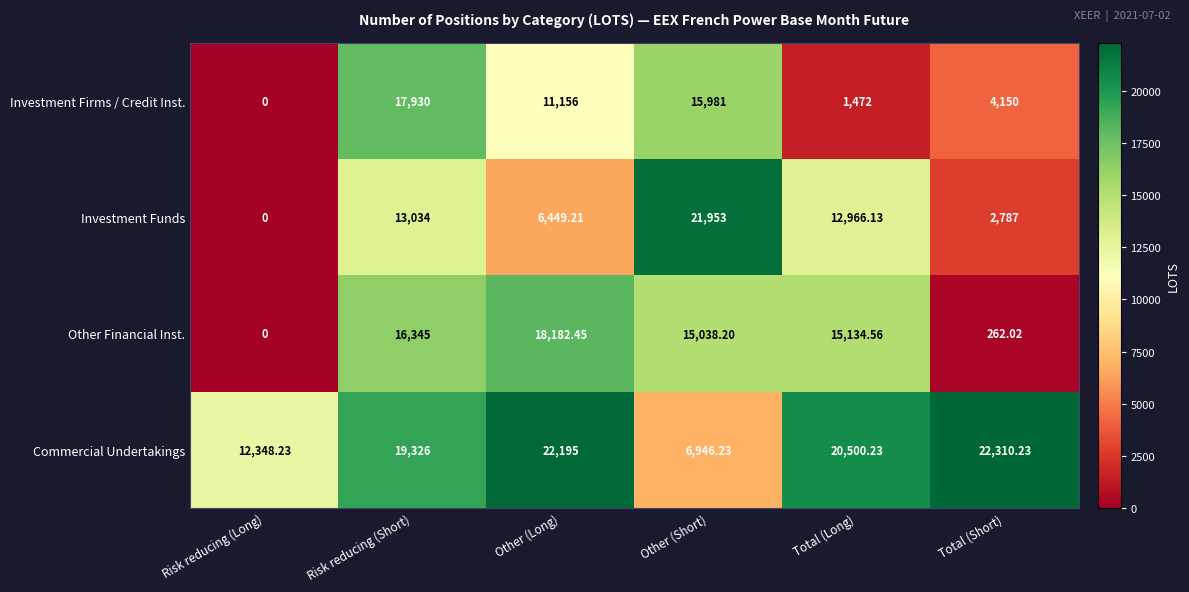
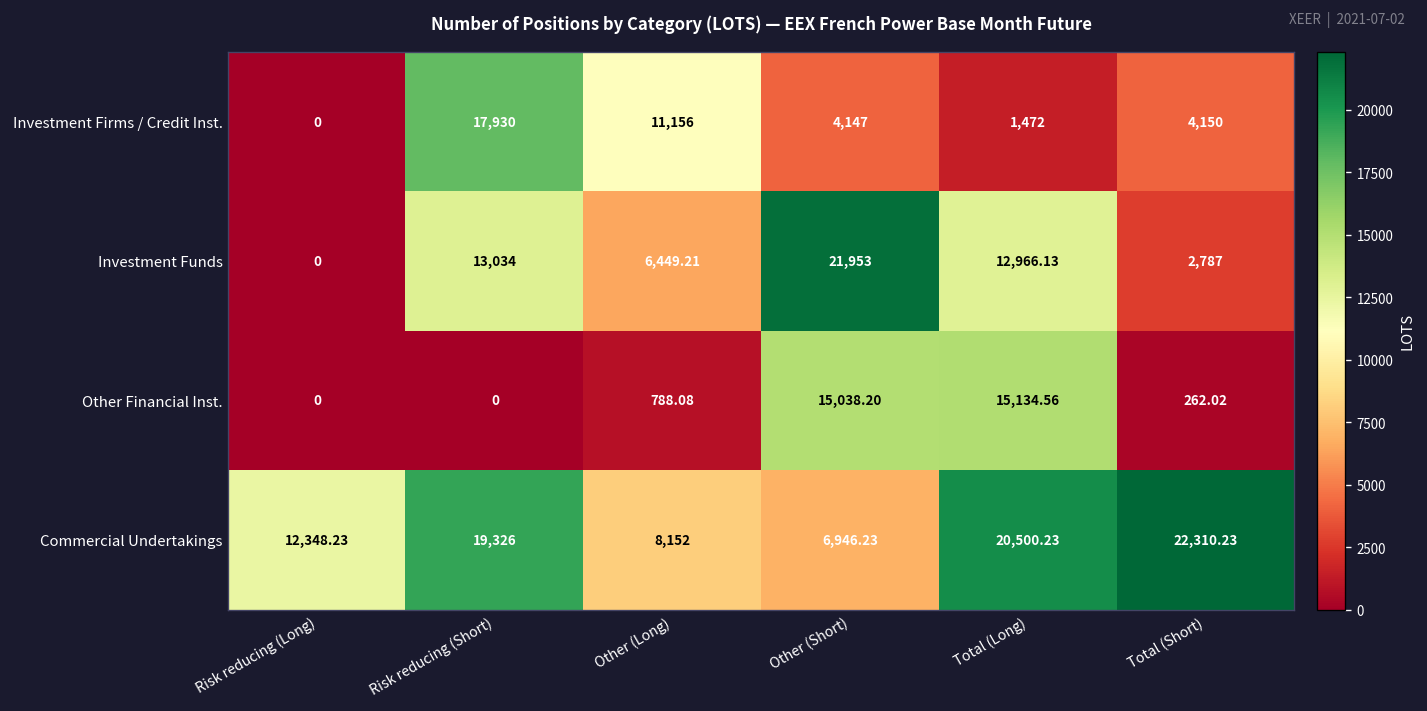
  {
    "Investment Firms / Credit Inst.": {
      "Risk reducing (Long)": "0",
      "Risk reducing (Short)": "17,930",
      "Other (Long)": "11,156",
-     "Other (Short)": "15,981",
+     "Other (Short)": "4,147",
      "Total (Long)": "1,472",
      "Total (Short)": "4,150"
    },
    "Investment Funds": {
      "Risk reducing (Long)": "0",
      "Risk reducing (Short)": "13,034",
      "Other (Long)": "6,449.21",
      "Other (Short)": "21,953",
      "Total (Long)": "12,966.13",
      "Total (Short)": "2,787"
    },
    "Other Financial Inst.": {
      "Risk reducing (Long)": "0",
-     "Risk reducing (Short)": "16,345",
-     "Other (Long)": "18,182.45",
+     "Risk reducing (Short)": "0",
+     "Other (Long)": "788.08",
      "Other (Short)": "15,038.20",
      "Total (Long)": "15,134.56",
      "Total (Short)": "262.02"
    },
    "Commercial Undertakings": {
      "Risk reducing (Long)": "12,348.23",
      "Risk reducing (Short)": "19,326",
-     "Other (Long)": "22,195",
+     "Other (Long)": "8,152",
      "Other (Short)": "6,946.23",
      "Total (Long)": "20,500.23",
      "Total (Short)": "22,310.23"
    }
  }
